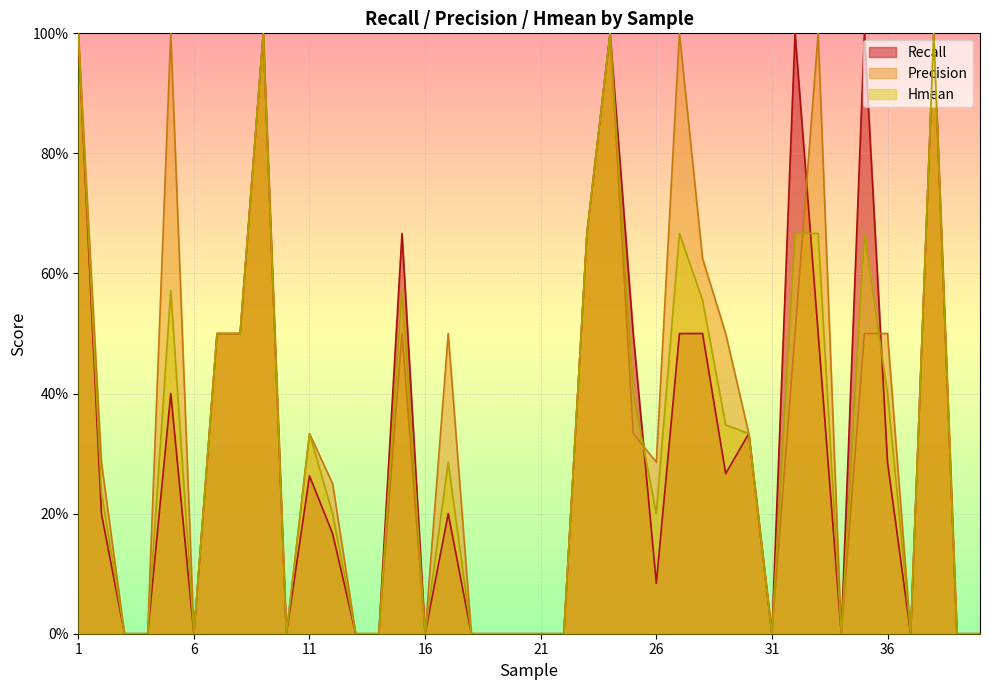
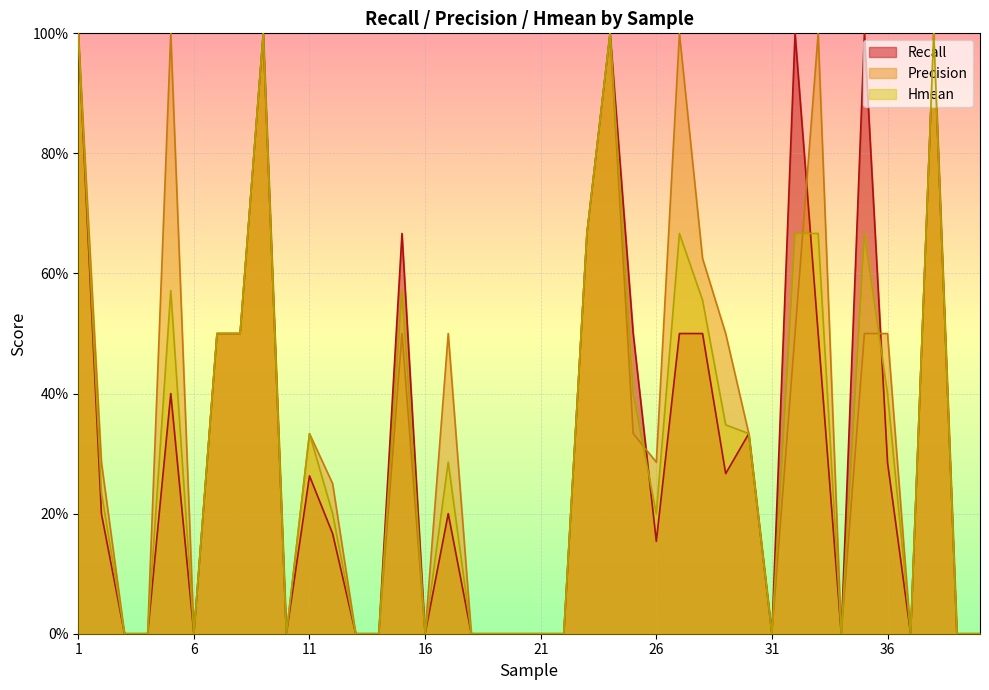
  {
    "Recall": {
      "11": "26%",
-     "26": "8%",
+     "26": "15%",
      "36": "29%"
    }
  }
